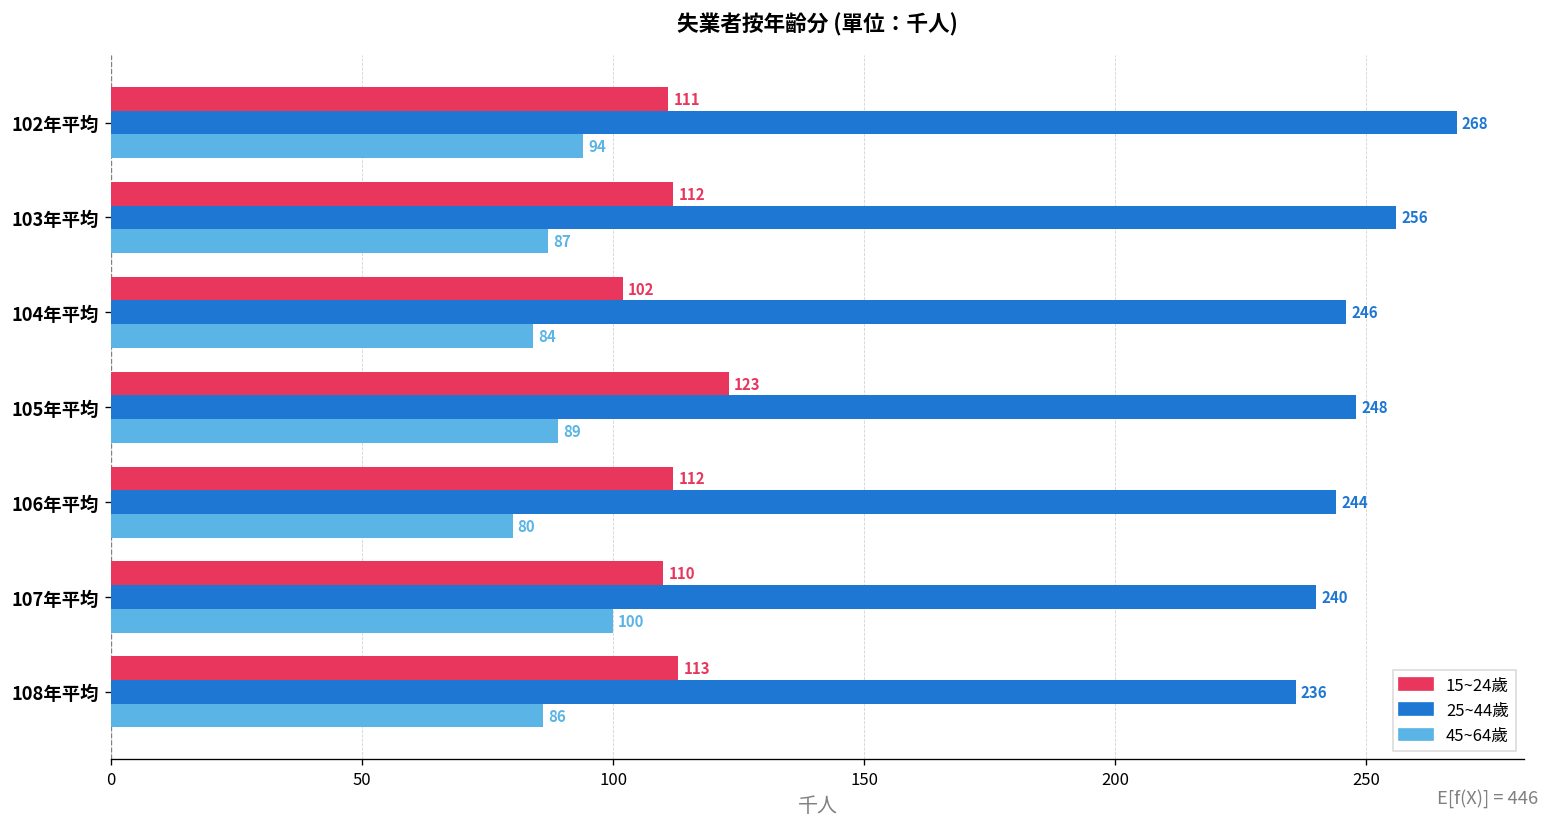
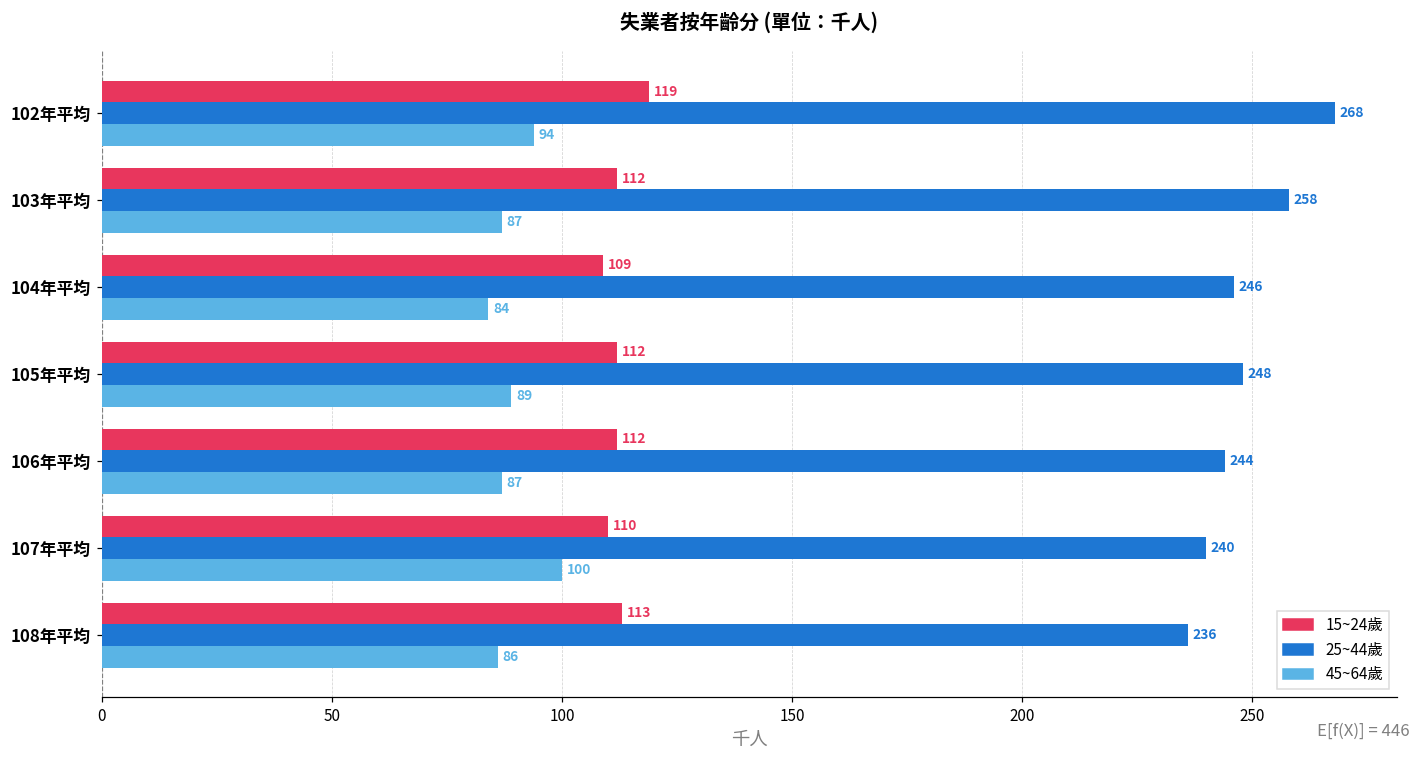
  {
    "15~24歲": {
-     "102年平均": 111,
+     "102年平均": 119,
      "103年平均": 112,
-     "104年平均": 102,
-     "105年平均": 123,
+     "104年平均": 109,
+     "105年平均": 112,
      "106年平均": 112,
      "107年平均": 110,
      "108年平均": 113
    },
    "25~44歲": {
      "102年平均": 268,
-     "103年平均": 256,
+     "103年平均": 258,
      "104年平均": 246,
      "105年平均": 248,
      "106年平均": 244,
      "107年平均": 240,
      "108年平均": 236
    },
    "45~64歲": {
      "102年平均": 94,
      "103年平均": 87,
      "104年平均": 84,
      "105年平均": 89,
-     "106年平均": 80,
+     "106年平均": 87,
      "107年平均": 100,
      "108年平均": 86
    }
  }
